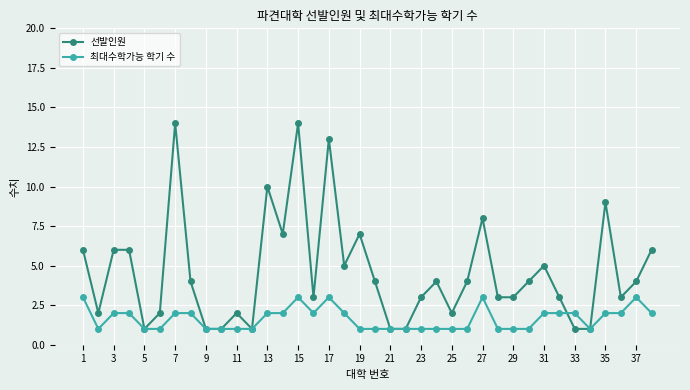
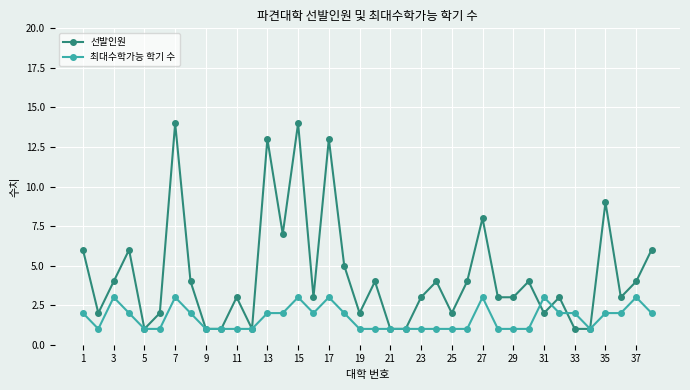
  {
    "선발인원": {
      "1": 6,
-     "3": 6,
+     "3": 4,
      "7": 14,
-     "11": 2,
-     "13": 10,
+     "11": 3,
+     "13": 13,
      "15": 14,
      "17": 13,
-     "19": 7,
+     "19": 2,
      "23": 3,
      "25": 2,
      "27": 8,
      "29": 3,
-     "31": 5,
+     "31": 2,
      "33": 1,
      "35": 9,
      "37": 4
    },
    "최대수학가능 학기 수": {
-     "1": 3,
-     "3": 2,
-     "7": 2,
+     "1": 2,
+     "3": 3,
+     "7": 3,
      "11": 1,
      "13": 2,
      "15": 3,
      "17": 3,
      "19": 1,
      "23": 1,
      "25": 1,
      "27": 3,
      "29": 1,
-     "31": 2,
+     "31": 3,
      "33": 2,
      "35": 2,
      "37": 3
    }
  }
